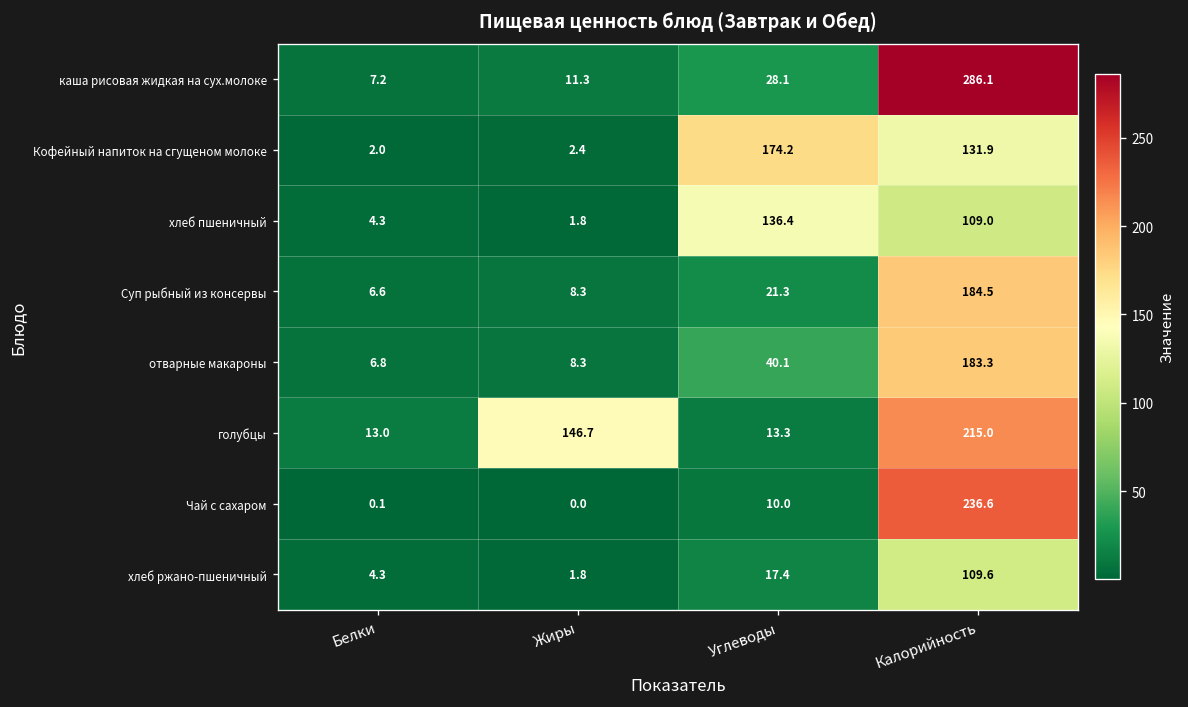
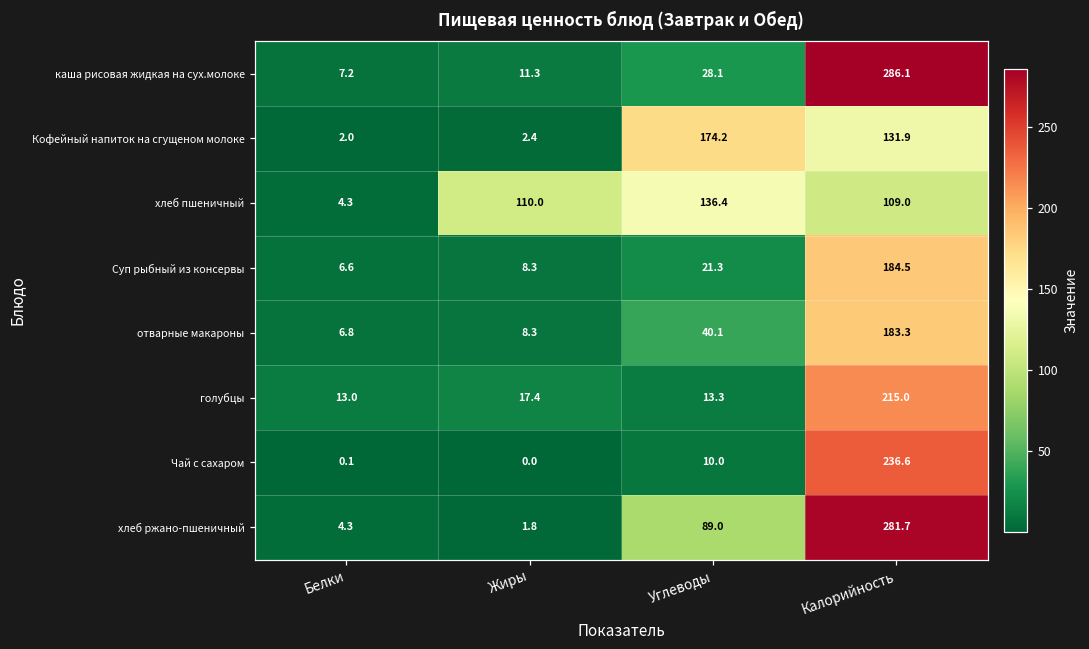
  {
    "каша рисовая жидкая на сух.молоке": {
      "Белки": 7.2,
      "Жиры": 11.3,
      "Углеводы": 28.1,
      "Калорийность": 286.1
    },
    "Кофейный напиток на сгущеном молоке": {
      "Белки": 2.0,
      "Жиры": 2.4,
      "Углеводы": 174.2,
      "Калорийность": 131.9
    },
    "хлеб пшеничный": {
      "Белки": 4.3,
-     "Жиры": 1.8,
+     "Жиры": 110.0,
      "Углеводы": 136.4,
      "Калорийность": 109.0
    },
    "Суп рыбный из консервы": {
      "Белки": 6.6,
      "Жиры": 8.3,
      "Углеводы": 21.3,
      "Калорийность": 184.5
    },
    "отварные макароны": {
      "Белки": 6.8,
      "Жиры": 8.3,
      "Углеводы": 40.1,
      "Калорийность": 183.3
    },
    "голубцы": {
      "Белки": 13.0,
-     "Жиры": 146.7,
+     "Жиры": 17.4,
      "Углеводы": 13.3,
      "Калорийность": 215.0
    },
    "Чай с сахаром": {
      "Белки": 0.1,
      "Жиры": 0.0,
      "Углеводы": 10.0,
      "Калорийность": 236.6
    },
    "хлеб ржано-пшеничный": {
      "Белки": 4.3,
      "Жиры": 1.8,
-     "Углеводы": 17.4,
-     "Калорийность": 109.6
+     "Углеводы": 89.0,
+     "Калорийность": 281.7
    }
  }
